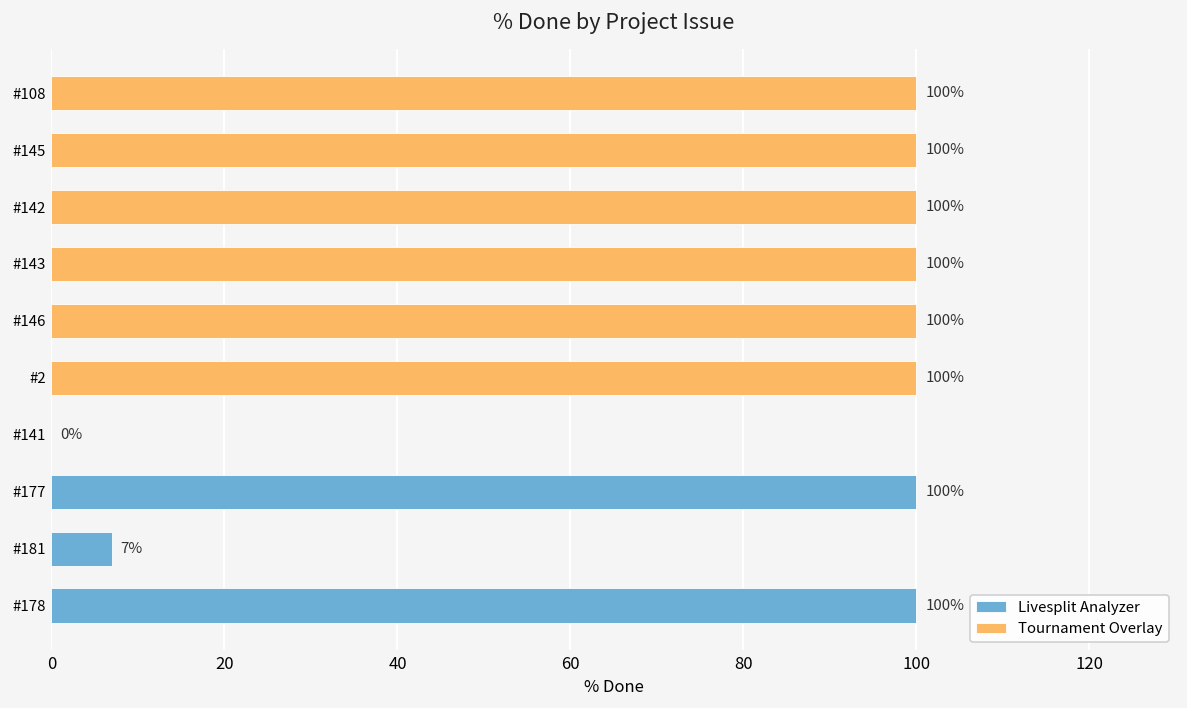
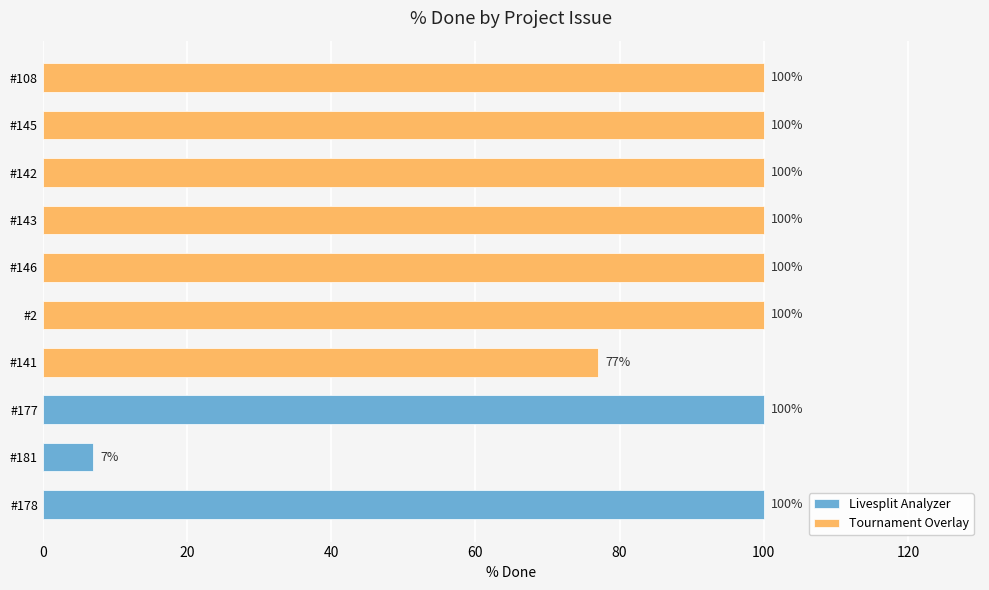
  {
    "Livesplit Analyzer": {
      "#177": "100%",
      "#181": "7%",
      "#178": "100%"
    },
    "Tournament Overlay": {
      "#108": "100%",
      "#145": "100%",
      "#142": "100%",
      "#143": "100%",
      "#146": "100%",
      "#2": "100%",
-     "#141": "0%"
+     "#141": "77%"
    }
  }
